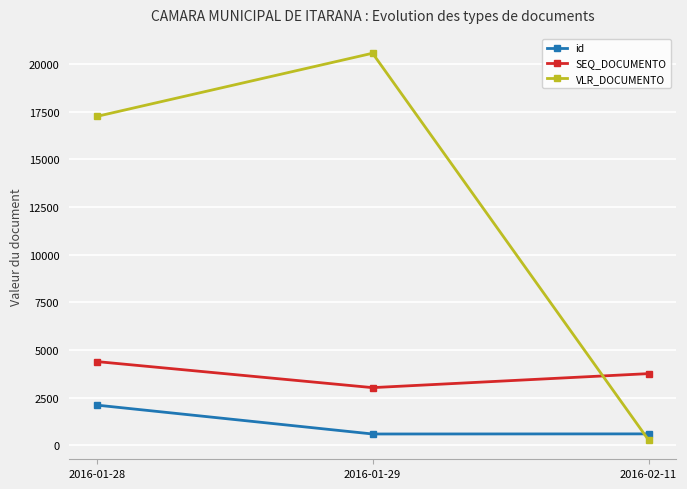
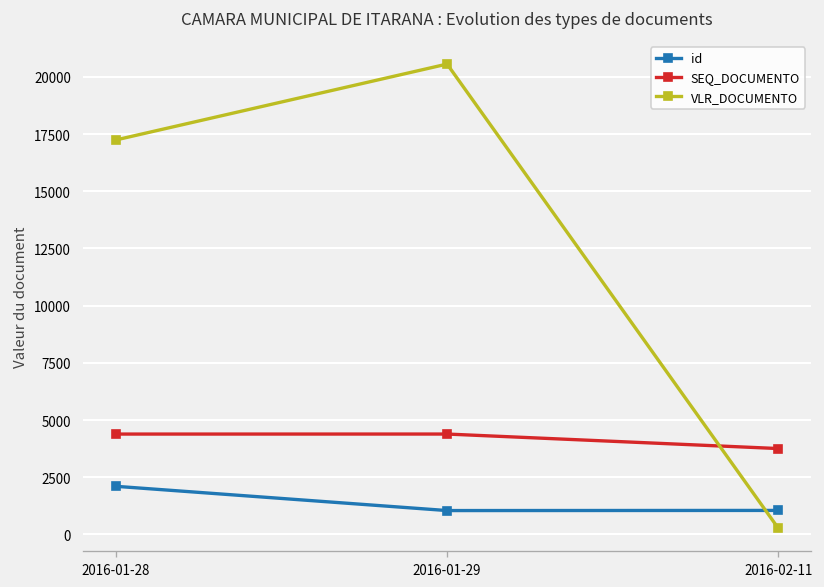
  {
    "id": {
      "2016-01-28": 2100,
-     "2016-01-29": 600,
-     "2016-02-11": 600
+     "2016-01-29": 1000,
+     "2016-02-11": 1000
    },
    "SEQ_DOCUMENTO": {
      "2016-01-28": 4400,
-     "2016-01-29": 3000,
+     "2016-01-29": 4400,
      "2016-02-11": 3800
    },
    "VLR_DOCUMENTO": {
      "2016-01-28": 17200,
      "2016-01-29": 20600,
      "2016-02-11": 300
    }
  }
